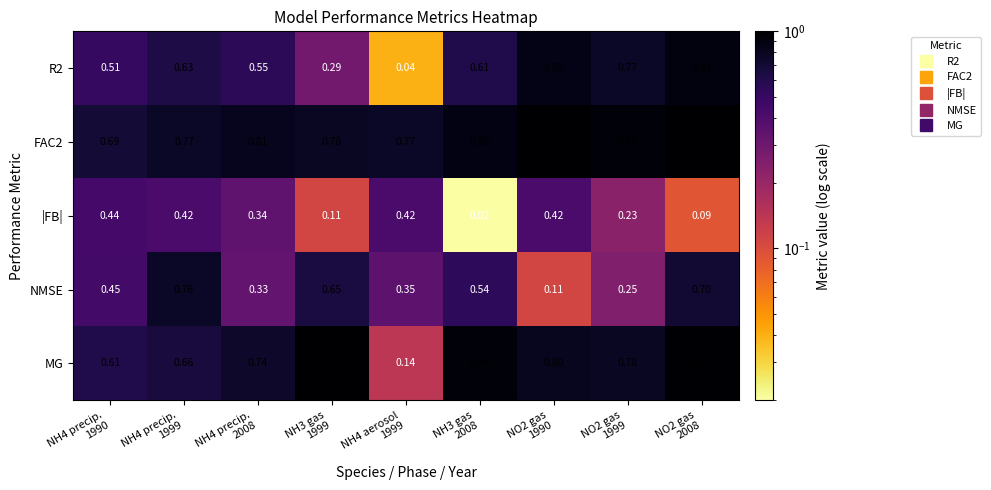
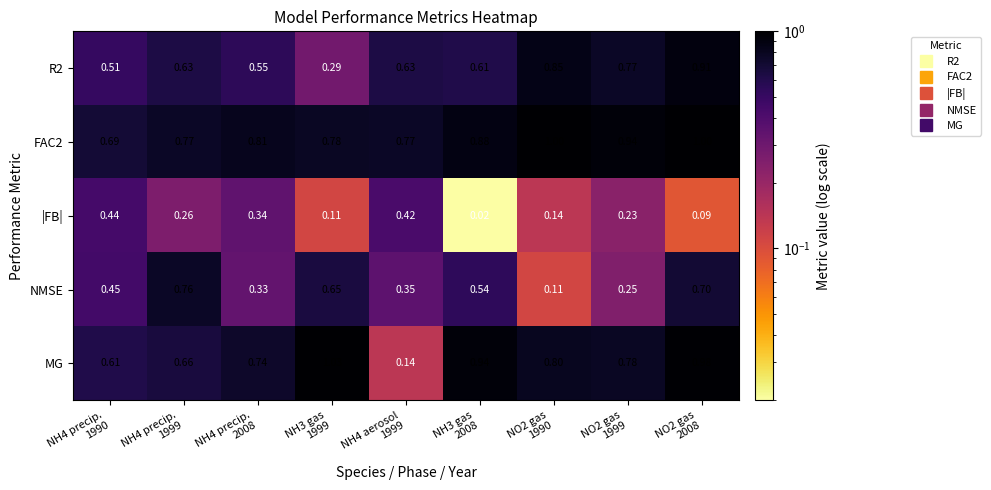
  {
    "R2": {
      "NH4 precip. 1990": 0.51,
      "NH4 precip. 1999": 0.63,
      "NH4 precip. 2008": 0.55,
      "NH3 gas 1999": 0.29,
-     "NH4 aerosol 1999": 0.04,
+     "NH4 aerosol 1999": 0.63,
      "NH3 gas 2008": 0.61
    },
    "FAC2": {
      "NH4 precip. 1990": 0.69
    },
    "|FB|": {
      "NH4 precip. 1990": 0.44,
-     "NH4 precip. 1999": 0.42,
+     "NH4 precip. 1999": 0.26,
      "NH4 precip. 2008": 0.34,
      "NH3 gas 1999": 0.11,
      "NH4 aerosol 1999": 0.42,
      "NH3 gas 2008": 0.02,
-     "NO2 gas 1990": 0.42,
+     "NO2 gas 1990": 0.14,
      "NO2 gas 1999": 0.23,
      "NO2 gas 2008": 0.09
    },
    "NMSE": {
      "NH4 precip. 1990": 0.45,
      "NH4 precip. 2008": 0.33,
      "NH3 gas 1999": 0.65,
      "NH4 aerosol 1999": 0.35,
      "NH3 gas 2008": 0.54,
      "NO2 gas 1990": 0.11,
      "NO2 gas 1999": 0.25,
      "NO2 gas 2008": 0.70
    },
    "MG": {
      "NH4 precip. 1990": 0.61,
      "NH4 precip. 1999": 0.66,
      "NH4 aerosol 1999": 0.14
    }
  }
